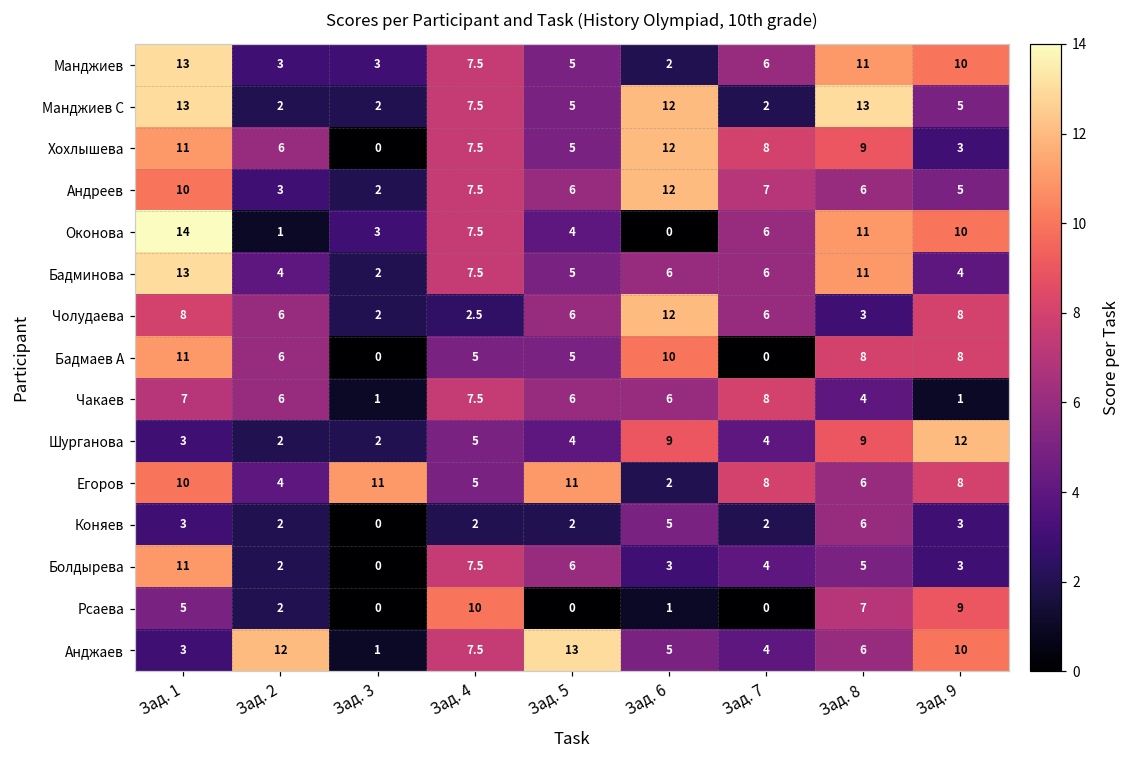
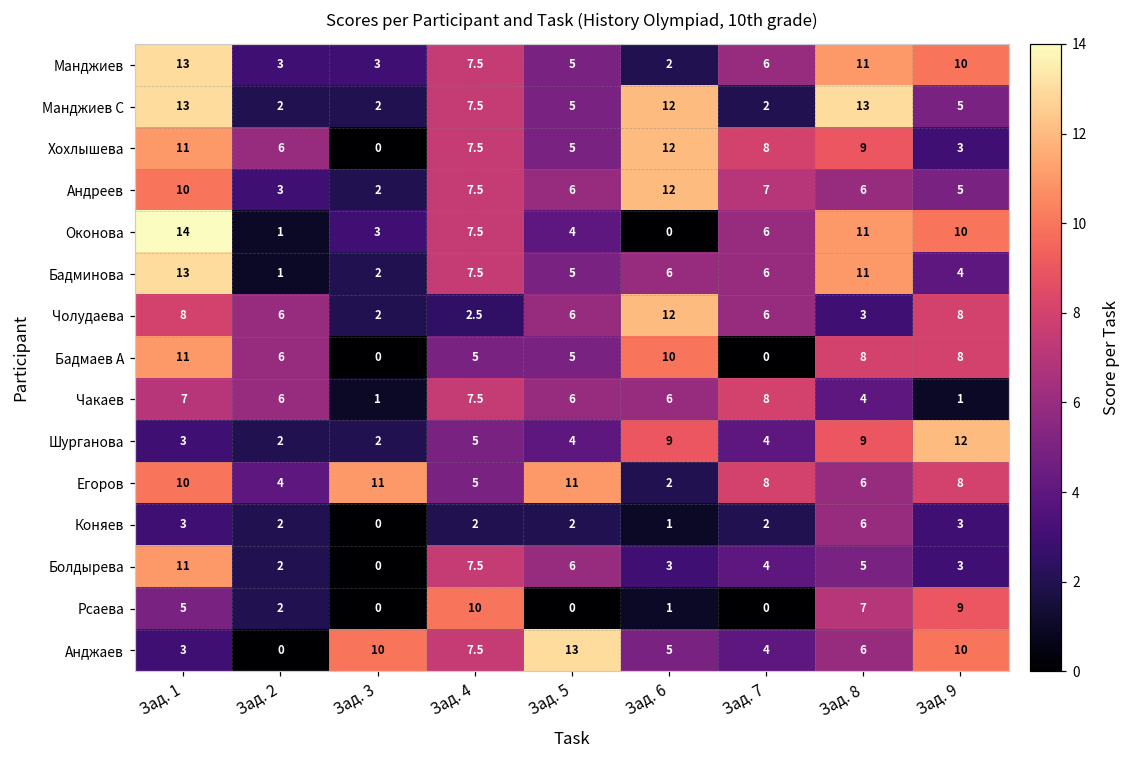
  {
    "Манджиев": {
      "Зад. 1": 13,
      "Зад. 2": 3,
      "Зад. 3": 3,
      "Зад. 4": 7.5,
      "Зад. 5": 5,
      "Зад. 6": 2,
      "Зад. 7": 6,
      "Зад. 8": 11,
      "Зад. 9": 10
    },
    "Манджиев С": {
      "Зад. 1": 13,
      "Зад. 2": 2,
      "Зад. 3": 2,
      "Зад. 4": 7.5,
      "Зад. 5": 5,
      "Зад. 6": 12,
      "Зад. 7": 2,
      "Зад. 8": 13,
      "Зад. 9": 5
    },
    "Хохлышева": {
      "Зад. 1": 11,
      "Зад. 2": 6,
      "Зад. 3": 0,
      "Зад. 4": 7.5,
      "Зад. 5": 5,
      "Зад. 6": 12,
      "Зад. 7": 8,
      "Зад. 8": 9,
      "Зад. 9": 3
    },
    "Андреев": {
      "Зад. 1": 10,
      "Зад. 2": 3,
      "Зад. 3": 2,
      "Зад. 4": 7.5,
      "Зад. 5": 6,
      "Зад. 6": 12,
      "Зад. 7": 7,
      "Зад. 8": 6,
      "Зад. 9": 5
    },
    "Оконова": {
      "Зад. 1": 14,
      "Зад. 2": 1,
      "Зад. 3": 3,
      "Зад. 4": 7.5,
      "Зад. 5": 4,
      "Зад. 6": 0,
      "Зад. 7": 6,
      "Зад. 8": 11,
      "Зад. 9": 10
    },
    "Бадминова": {
      "Зад. 1": 13,
-     "Зад. 2": 4,
+     "Зад. 2": 1,
      "Зад. 3": 2,
      "Зад. 4": 7.5,
      "Зад. 5": 5,
      "Зад. 6": 6,
      "Зад. 7": 6,
      "Зад. 8": 11,
      "Зад. 9": 4
    },
    "Чолудаева": {
      "Зад. 1": 8,
      "Зад. 2": 6,
      "Зад. 3": 2,
      "Зад. 4": 2.5,
      "Зад. 5": 6,
      "Зад. 6": 12,
      "Зад. 7": 6,
      "Зад. 8": 3,
      "Зад. 9": 8
    },
    "Бадмаев А": {
      "Зад. 1": 11,
      "Зад. 2": 6,
      "Зад. 3": 0,
      "Зад. 4": 5,
      "Зад. 5": 5,
      "Зад. 6": 10,
      "Зад. 7": 0,
      "Зад. 8": 8,
      "Зад. 9": 8
    },
    "Чакаев": {
      "Зад. 1": 7,
      "Зад. 2": 6,
      "Зад. 3": 1,
      "Зад. 4": 7.5,
      "Зад. 5": 6,
      "Зад. 6": 6,
      "Зад. 7": 8,
      "Зад. 8": 4,
      "Зад. 9": 1
    },
    "Шурганова": {
      "Зад. 1": 3,
      "Зад. 2": 2,
      "Зад. 3": 2,
      "Зад. 4": 5,
      "Зад. 5": 4,
      "Зад. 6": 9,
      "Зад. 7": 4,
      "Зад. 8": 9,
      "Зад. 9": 12
    },
    "Егоров": {
      "Зад. 1": 10,
      "Зад. 2": 4,
      "Зад. 3": 11,
      "Зад. 4": 5,
      "Зад. 5": 11,
      "Зад. 6": 2,
      "Зад. 7": 8,
      "Зад. 8": 6,
      "Зад. 9": 8
    },
    "Коняев": {
      "Зад. 1": 3,
      "Зад. 2": 2,
      "Зад. 3": 0,
      "Зад. 4": 2,
      "Зад. 5": 2,
-     "Зад. 6": 5,
+     "Зад. 6": 1,
      "Зад. 7": 2,
      "Зад. 8": 6,
      "Зад. 9": 3
    },
    "Болдырева": {
      "Зад. 1": 11,
      "Зад. 2": 2,
      "Зад. 3": 0,
      "Зад. 4": 7.5,
      "Зад. 5": 6,
      "Зад. 6": 3,
      "Зад. 7": 4,
      "Зад. 8": 5,
      "Зад. 9": 3
    },
    "Рсаева": {
      "Зад. 1": 5,
      "Зад. 2": 2,
      "Зад. 3": 0,
      "Зад. 4": 10,
      "Зад. 5": 0,
      "Зад. 6": 1,
      "Зад. 7": 0,
      "Зад. 8": 7,
      "Зад. 9": 9
    },
    "Анджаев": {
      "Зад. 1": 3,
-     "Зад. 2": 12,
-     "Зад. 3": 1,
+     "Зад. 2": 0,
+     "Зад. 3": 10,
      "Зад. 4": 7.5,
      "Зад. 5": 13,
      "Зад. 6": 5,
      "Зад. 7": 4,
      "Зад. 8": 6,
      "Зад. 9": 10
    }
  }
